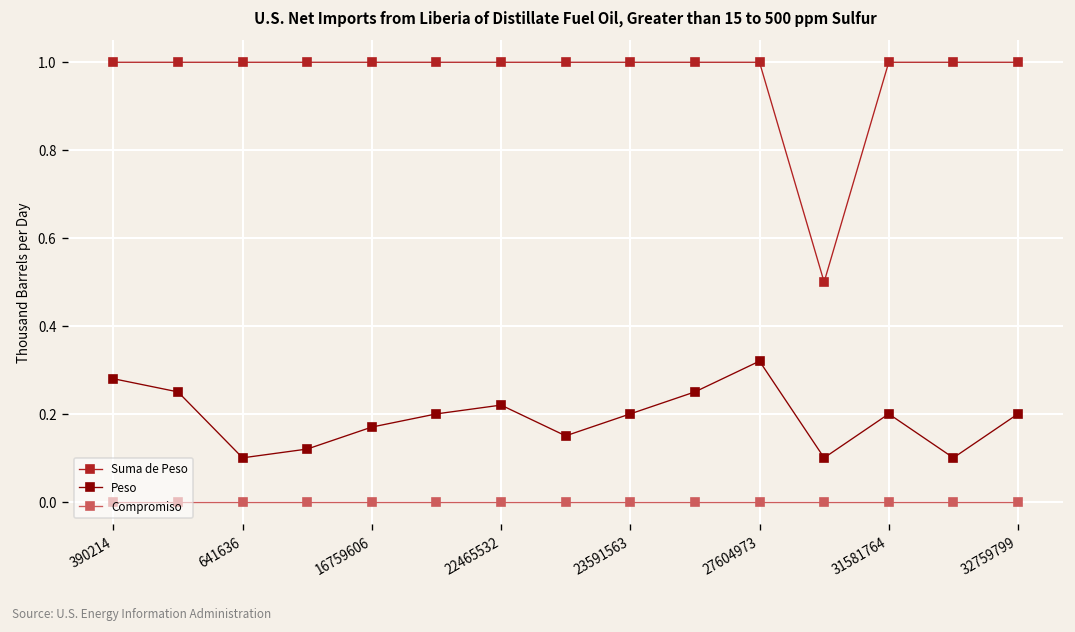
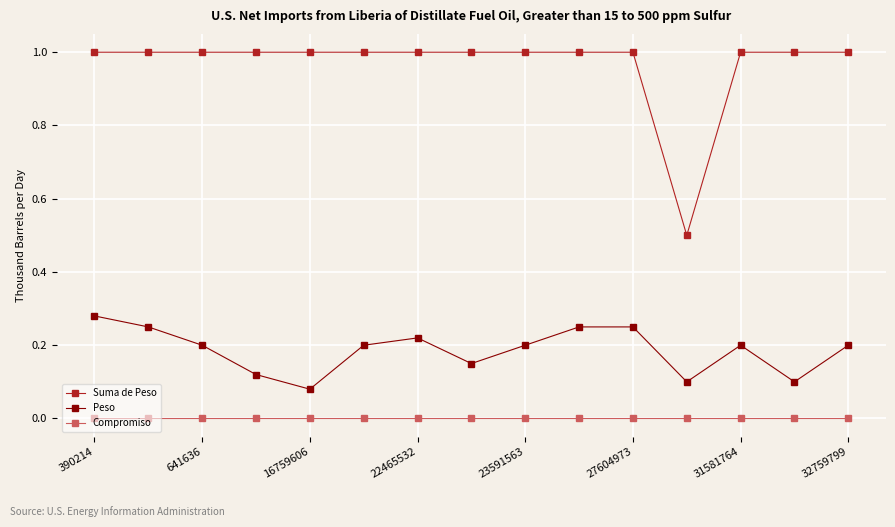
  {
    "Suma de Peso": {
      "390214": 1.00,
      "641636": 1.00,
      "16759606": 1.00,
      "22465532": 1.00,
      "23591563": 1.00,
      "27604973": 1.00,
      "31581764": 1.00,
      "32759799": 1.00
    },
    "Peso": {
      "390214": 0.28,
-     "641636": 0.1,
-     "16759606": 0.17,
+     "641636": 0.2,
+     "16759606": 0.08,
      "22465532": 0.22,
      "23591563": 0.20,
-     "27604973": 0.32,
+     "27604973": 0.25,
      "31581764": 0.20,
      "32759799": 0.20
    },
    "Compromiso": {
      "641636": 0.00,
      "16759606": 0.00,
      "22465532": 0.00,
      "23591563": 0.00,
      "27604973": 0.00,
      "31581764": 0.00,
      "32759799": 0.00
    }
  }
